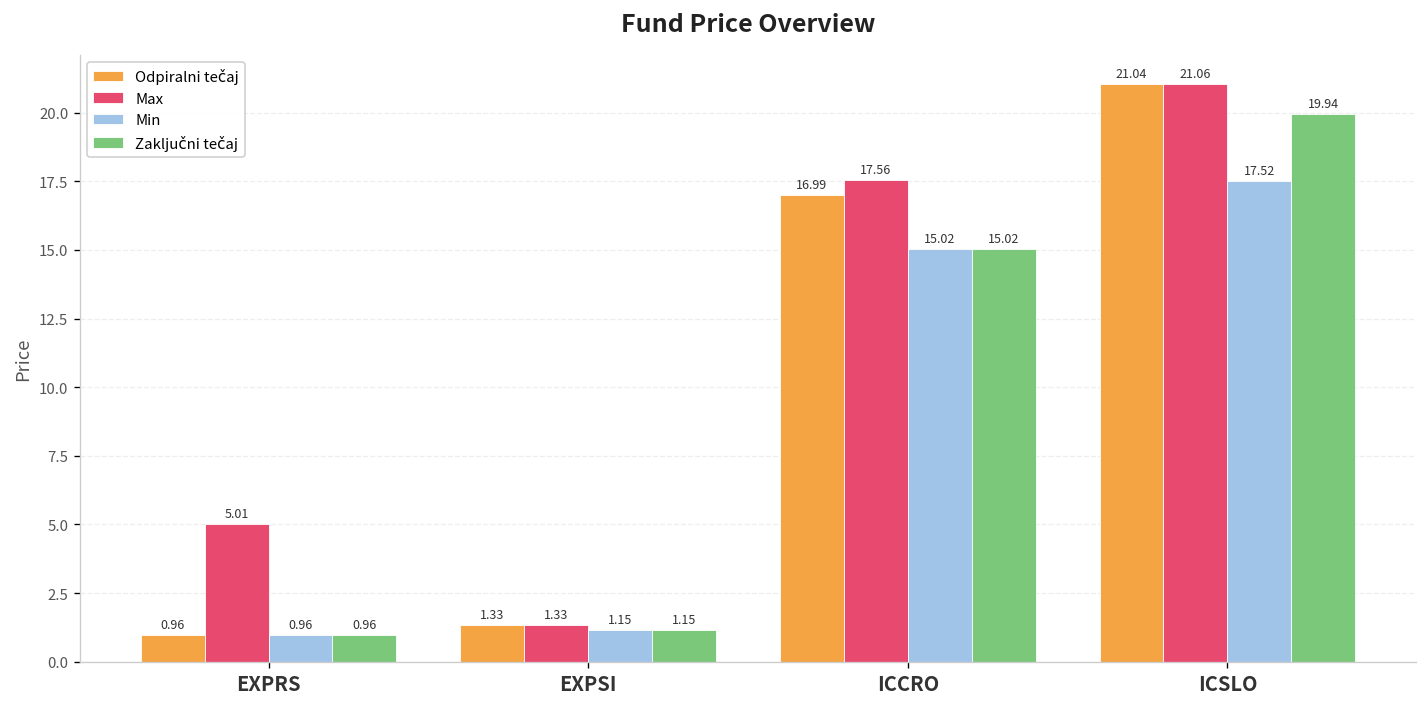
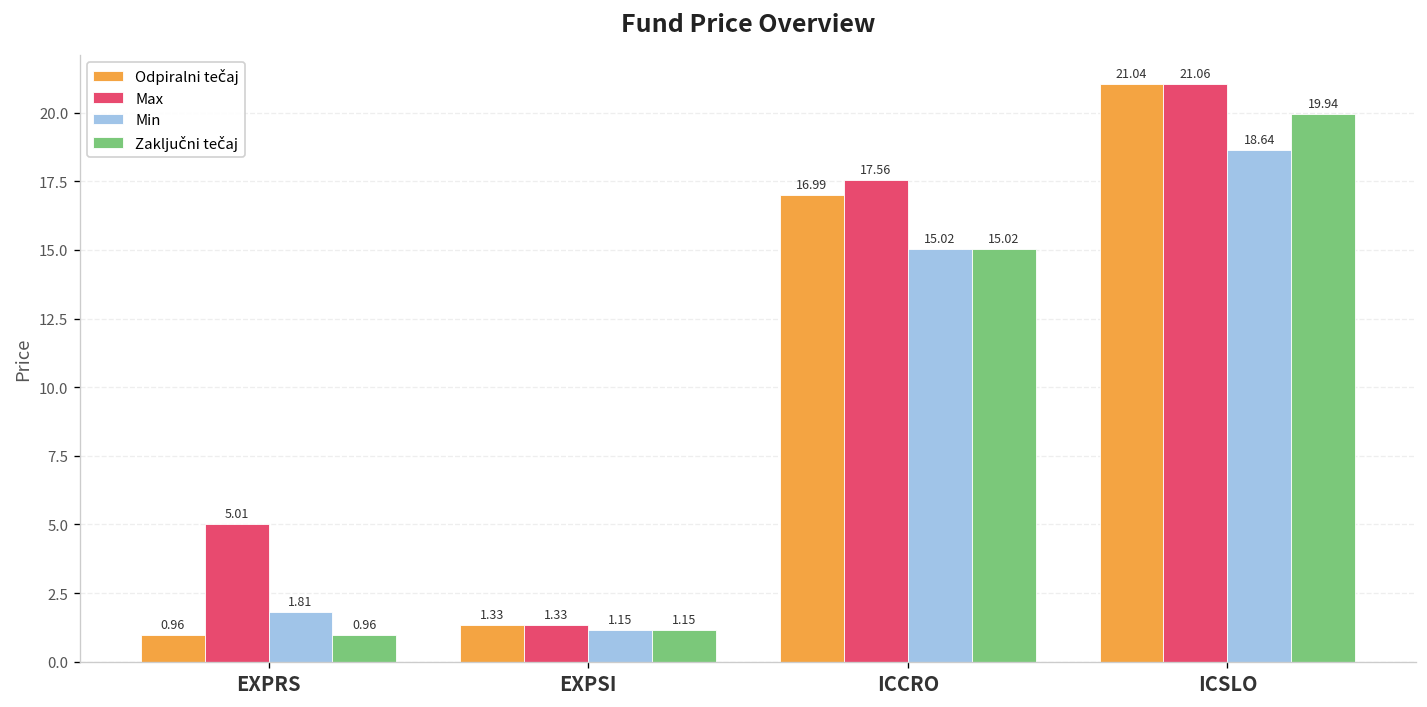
  {
    "Odpiralni tečaj": {
      "EXPRS": 0.96,
      "EXPSI": 1.33,
      "ICCRO": 16.99,
      "ICSLO": 21.04
    },
    "Max": {
      "EXPRS": 5.01,
      "EXPSI": 1.33,
      "ICCRO": 17.56,
      "ICSLO": 21.06
    },
    "Min": {
-     "EXPRS": 0.96,
+     "EXPRS": 1.81,
      "EXPSI": 1.15,
      "ICCRO": 15.02,
-     "ICSLO": 17.52
+     "ICSLO": 18.64
    },
    "Zaključni tečaj": {
      "EXPRS": 0.96,
      "EXPSI": 1.15,
      "ICCRO": 15.02,
      "ICSLO": 19.94
    }
  }
